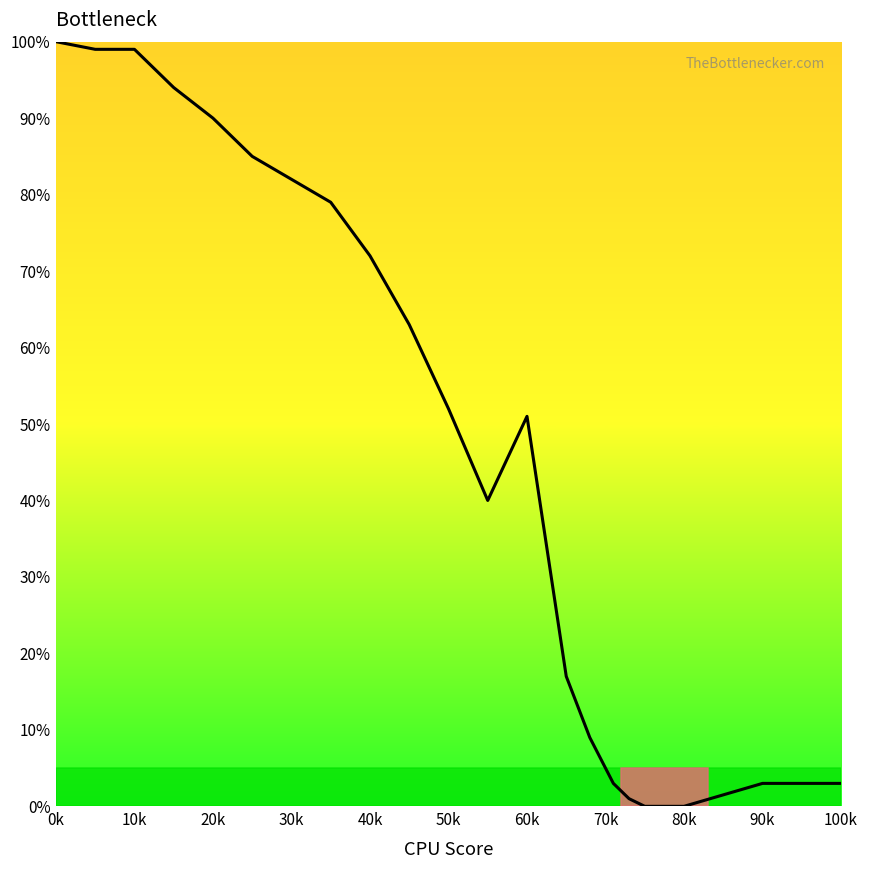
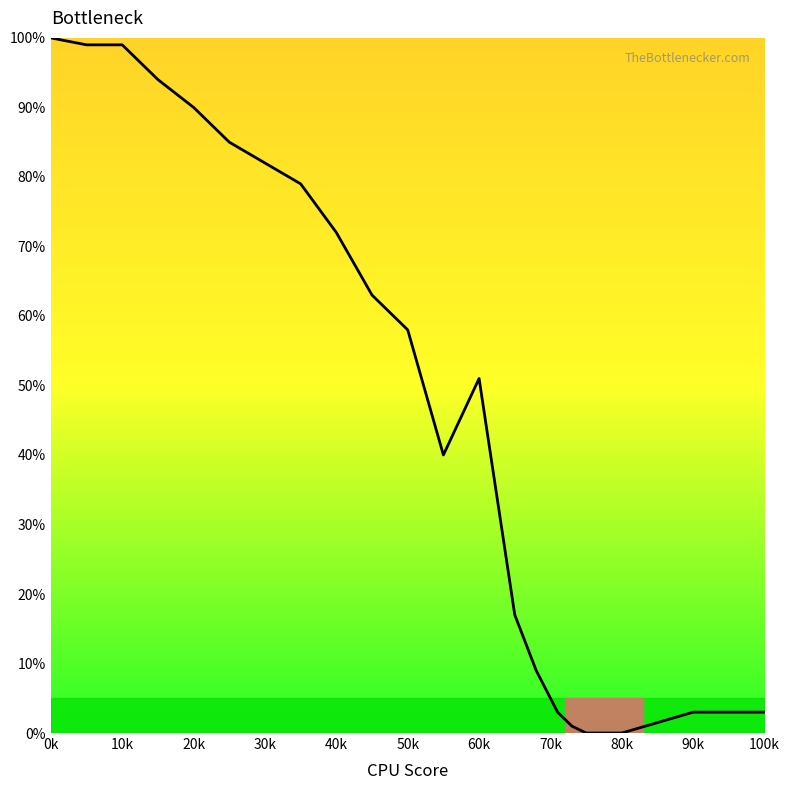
  {
    "0k": "100%",
    "10k": "99%",
    "20k": "90%",
    "30k": "82%",
    "40k": "72%",
-   "50k": "52%",
+   "50k": "58%",
    "60k": "51%"
  }
